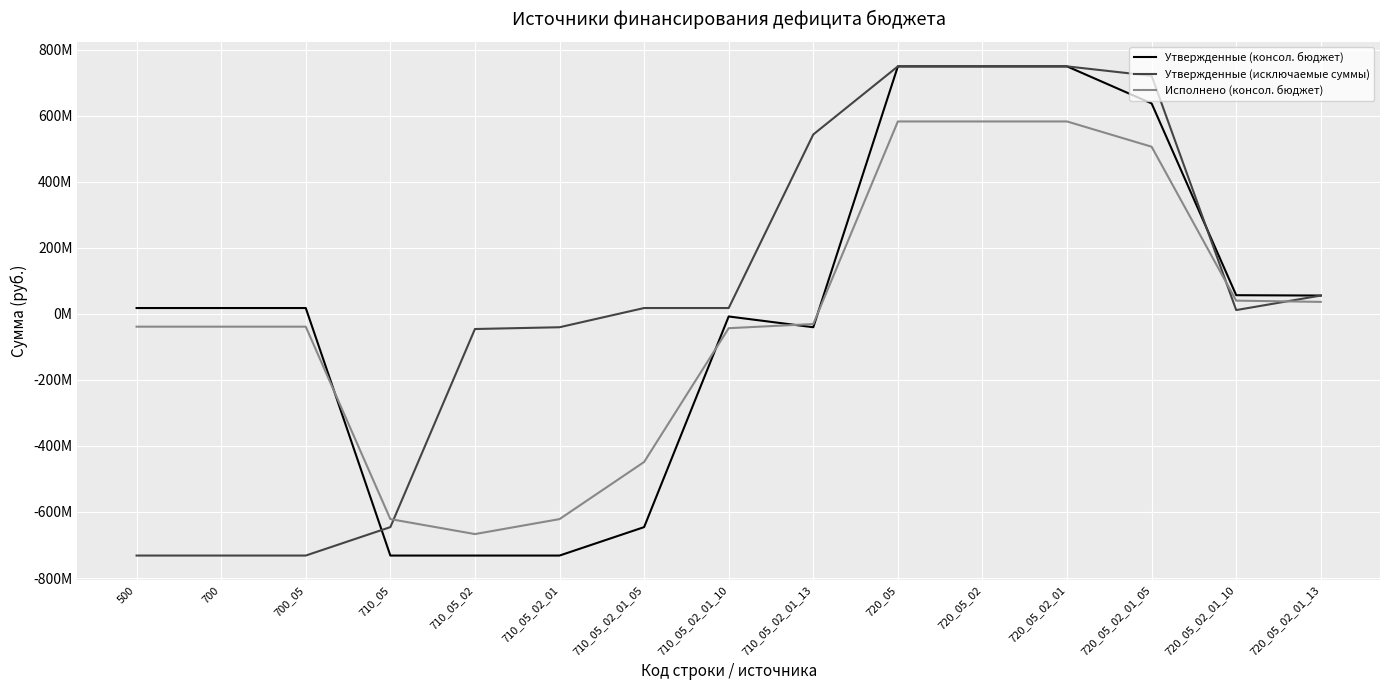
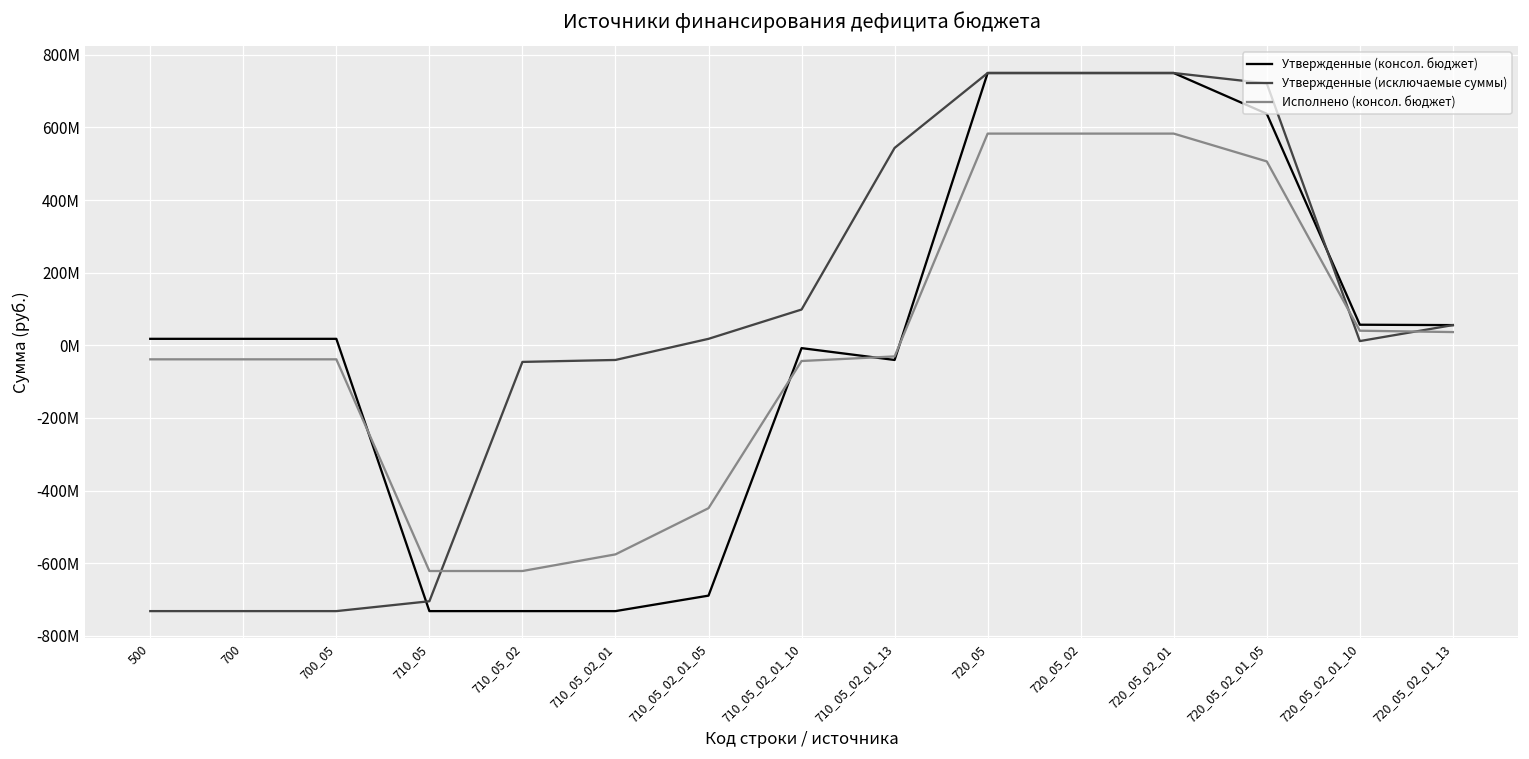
  {
    "Утвержденные (консол. бюджет)": {
      "500": 20000000,
      "700": 20000000,
      "700_05": 20000000,
      "710_05": -730000000,
      "710_05_02": -730000000,
      "710_05_02_01": -730000000,
-     "710_05_02_01_05": -650000000,
+     "710_05_02_01_05": -690000000,
      "710_05_02_01_10": -10000000,
      "710_05_02_01_13": -40000000,
      "720_05_02_01_05": 640000000,
      "720_05_02_01_10": 60000000
    },
    "Утвержденные (исключаемые суммы)": {
      "500": -730000000,
      "700": -730000000,
      "700_05": -730000000,
-     "710_05": -650000000,
+     "710_05": -700000000,
      "710_05_02": -50000000,
      "710_05_02_01": -40000000,
      "710_05_02_01_05": 20000000,
-     "710_05_02_01_10": 20000000,
+     "710_05_02_01_10": 100000000,
      "710_05_02_01_13": 540000000,
      "720_05_02_01_10": 10000000
    },
    "Исполнено (консол. бюджет)": {
      "500": -40000000,
      "700": -40000000,
      "700_05": -40000000,
      "710_05": -620000000,
-     "710_05_02": -670000000,
-     "710_05_02_01": -620000000,
+     "710_05_02": -620000000,
+     "710_05_02_01": -580000000,
      "710_05_02_01_05": -450000000,
      "710_05_02_01_10": -40000000,
      "710_05_02_01_13": -30000000,
      "720_05": 580000000,
      "720_05_02": 580000000,
      "720_05_02_01": 580000000,
      "720_05_02_01_05": 510000000,
      "720_05_02_01_10": 40000000,
      "720_05_02_01_13": 40000000
    }
  }
